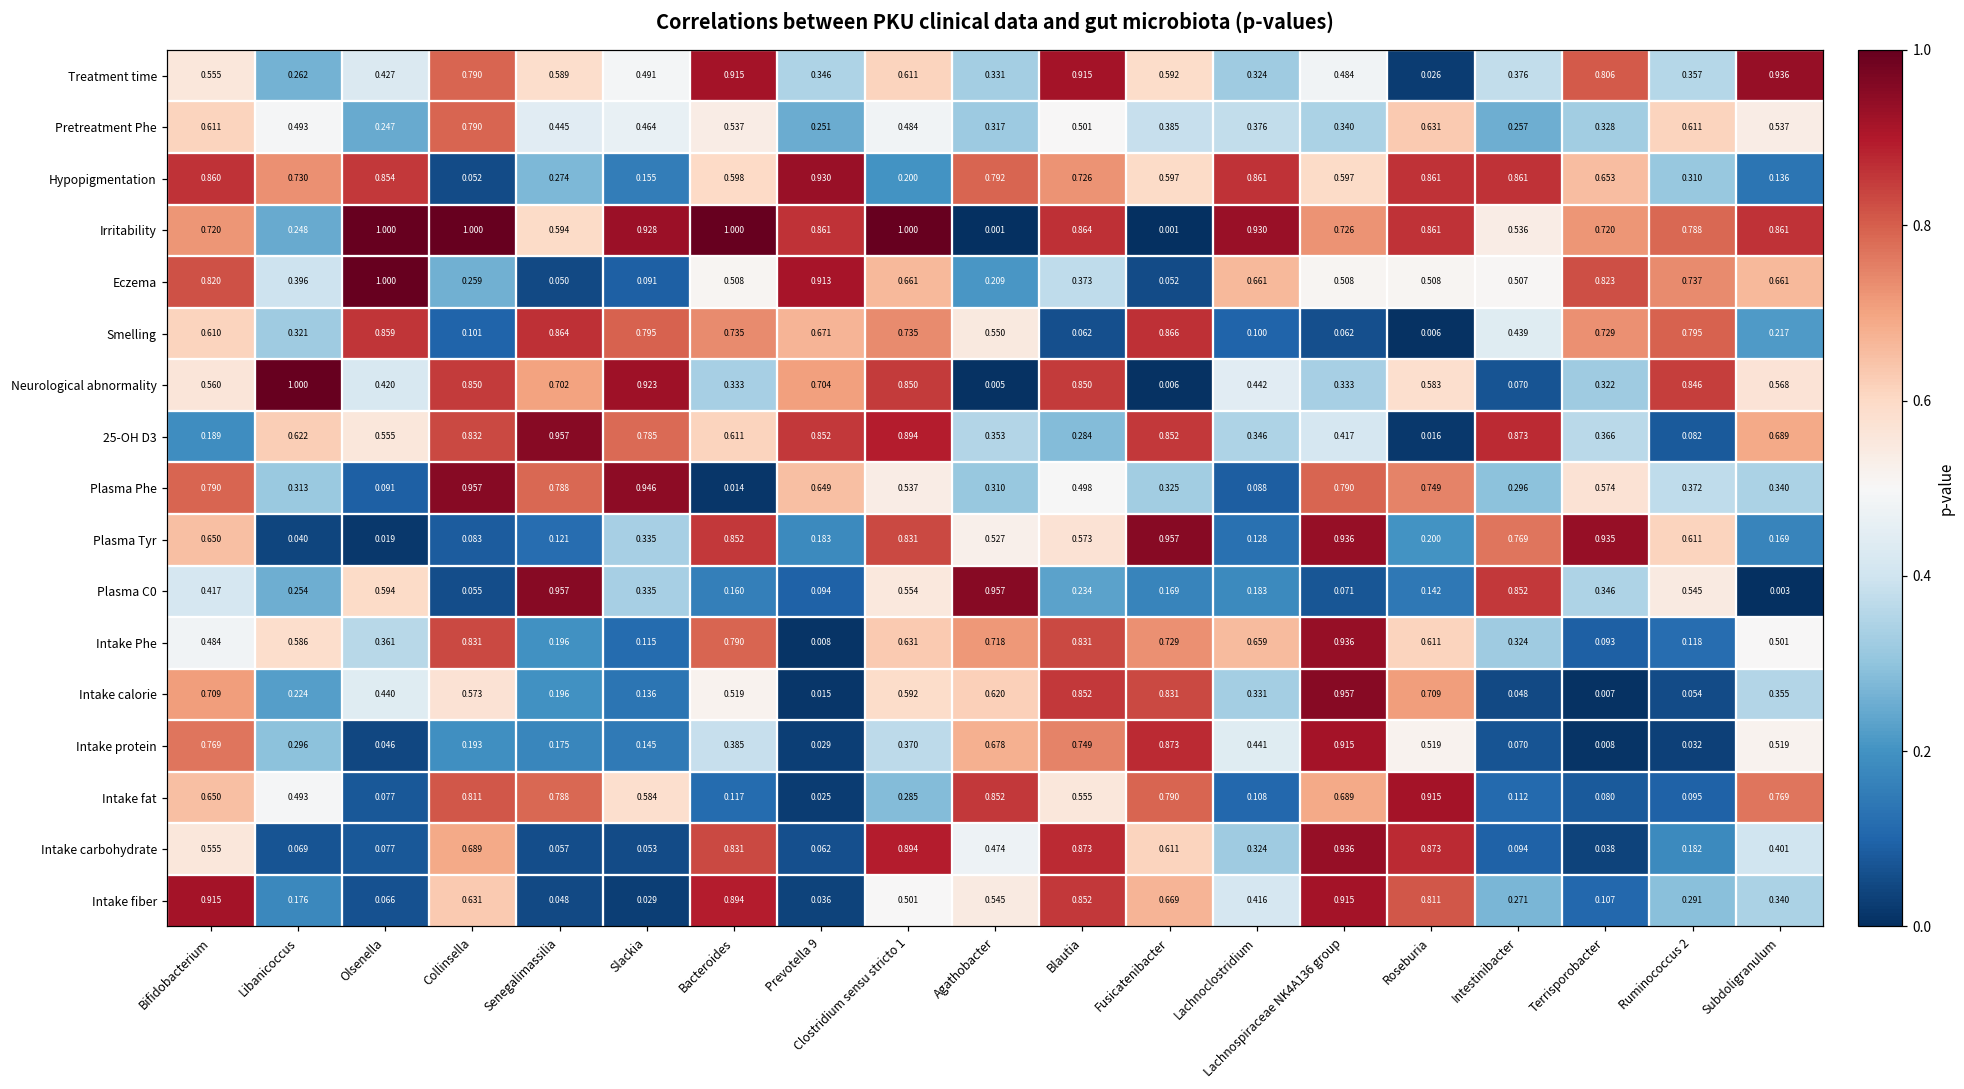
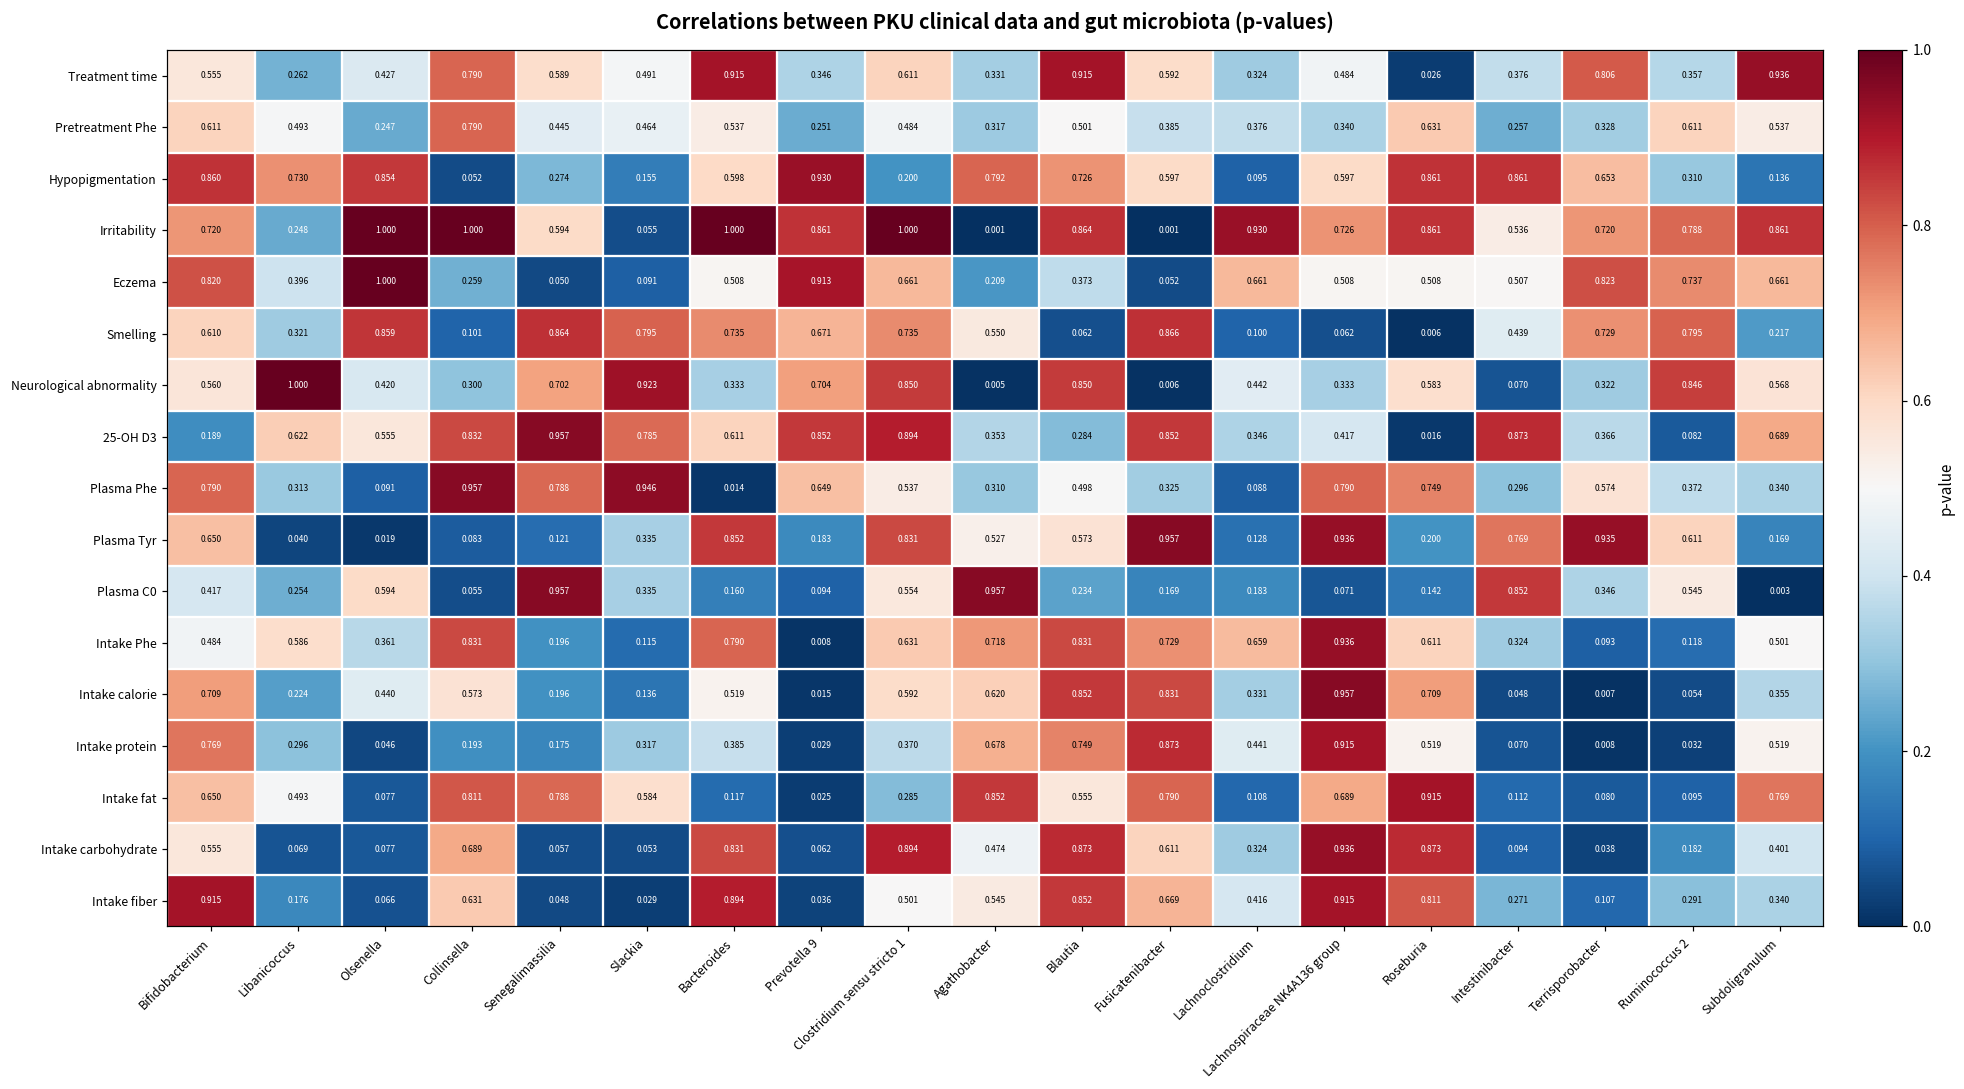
  {
    "Hypopigmentation": {
      "Bifidobacterium": 0.860,
      "Libanicoccus": 0.730,
      "Olsenella": 0.854,
      "Collinsella": 0.052,
      "Senegalimassilia": 0.274,
      "Slackia": 0.155,
      "Bacteroides": 0.598,
      "Prevotella 9": 0.930,
      "Clostridium sensu stricto 1": 0.200,
      "Agathobacter": 0.792,
      "Blautia": 0.726,
      "Fusicatenibacter": 0.597,
-     "Lachnoclostridium": 0.861,
+     "Lachnoclostridium": 0.095,
      "Lachnospiraceae NK4A136 group": 0.597,
      "Roseburia": 0.861,
      "Intestinibacter": 0.861,
      "Terrisporobacter": 0.653,
      "Ruminococcus 2": 0.310,
      "Subdoligranulum": 0.136
    },
    "Irritability": {
      "Bifidobacterium": 0.720,
      "Libanicoccus": 0.248,
      "Olsenella": 1.000,
      "Collinsella": 1.000,
      "Senegalimassilia": 0.594,
-     "Slackia": 0.928,
+     "Slackia": 0.055,
      "Bacteroides": 1.000,
      "Prevotella 9": 0.861,
      "Clostridium sensu stricto 1": 1.000,
      "Agathobacter": 0.001,
      "Blautia": 0.864,
      "Fusicatenibacter": 0.001,
      "Lachnoclostridium": 0.930,
      "Lachnospiraceae NK4A136 group": 0.726,
      "Roseburia": 0.861,
      "Intestinibacter": 0.536,
      "Terrisporobacter": 0.720,
      "Ruminococcus 2": 0.788,
      "Subdoligranulum": 0.861
    },
    "Neurological abnormality": {
      "Bifidobacterium": 0.560,
      "Libanicoccus": 1.000,
      "Olsenella": 0.420,
-     "Collinsella": 0.850,
+     "Collinsella": 0.300,
      "Senegalimassilia": 0.702,
      "Slackia": 0.923,
      "Bacteroides": 0.333,
      "Prevotella 9": 0.704,
      "Clostridium sensu stricto 1": 0.850,
      "Agathobacter": 0.005,
      "Blautia": 0.850,
      "Fusicatenibacter": 0.006,
      "Lachnoclostridium": 0.442,
      "Lachnospiraceae NK4A136 group": 0.333,
      "Roseburia": 0.583,
      "Intestinibacter": 0.070,
      "Terrisporobacter": 0.322,
      "Ruminococcus 2": 0.846,
      "Subdoligranulum": 0.568
    },
    "Intake protein": {
      "Bifidobacterium": 0.769,
      "Libanicoccus": 0.296,
      "Olsenella": 0.046,
      "Collinsella": 0.193,
      "Senegalimassilia": 0.175,
-     "Slackia": 0.145,
+     "Slackia": 0.317,
      "Bacteroides": 0.385,
      "Prevotella 9": 0.029,
      "Clostridium sensu stricto 1": 0.370,
      "Agathobacter": 0.678,
      "Blautia": 0.749,
      "Fusicatenibacter": 0.873,
      "Lachnoclostridium": 0.441,
      "Lachnospiraceae NK4A136 group": 0.915,
      "Roseburia": 0.519,
      "Intestinibacter": 0.070,
      "Terrisporobacter": 0.008,
      "Ruminococcus 2": 0.032,
      "Subdoligranulum": 0.519
    }
  }
